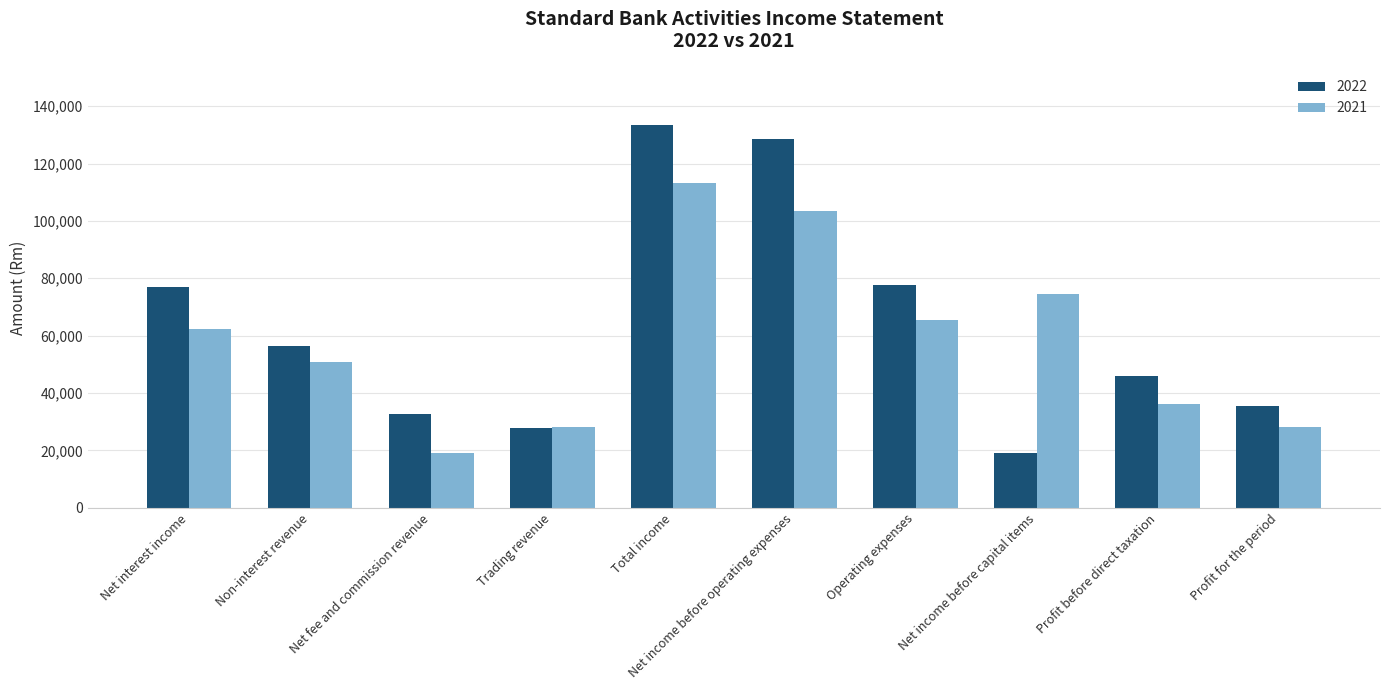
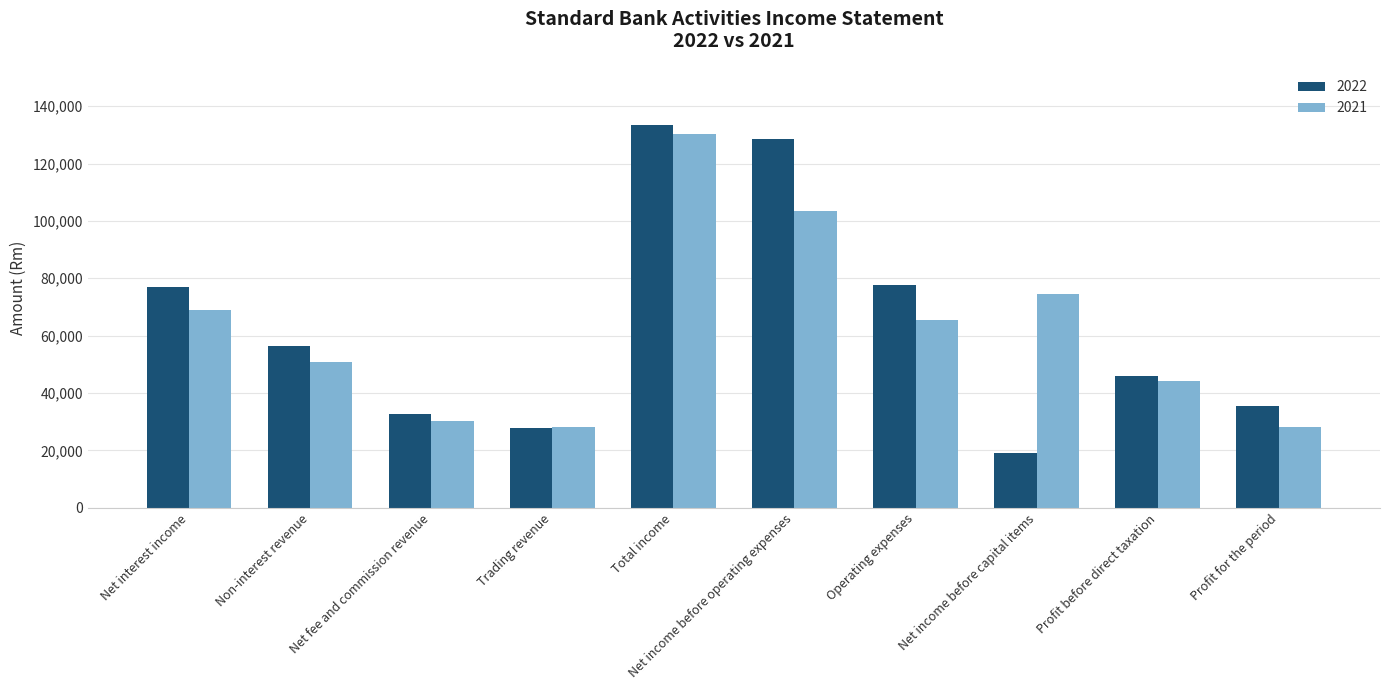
  {
    "2022": {
      "Net interest income": "77,000",
      "Non-interest revenue": "56,000",
      "Net fee and commission revenue": "33,000",
      "Trading revenue": "28,000",
      "Total income": "133,000",
      "Net income before operating expenses": "128,000",
      "Operating expenses": "78,000",
      "Net income before capital items": "19,000",
      "Profit before direct taxation": "46,000",
      "Profit for the period": "35,000"
    },
    "2021": {
-     "Net interest income": "62,000",
+     "Net interest income": "69,000",
      "Non-interest revenue": "51,000",
-     "Net fee and commission revenue": "19,000",
+     "Net fee and commission revenue": "30,000",
      "Trading revenue": "28,000",
-     "Total income": "113,000",
+     "Total income": "130,000",
      "Net income before operating expenses": "103,000",
      "Operating expenses": "65,000",
      "Net income before capital items": "74,000",
-     "Profit before direct taxation": "36,000",
+     "Profit before direct taxation": "44,000",
      "Profit for the period": "28,000"
    }
  }
